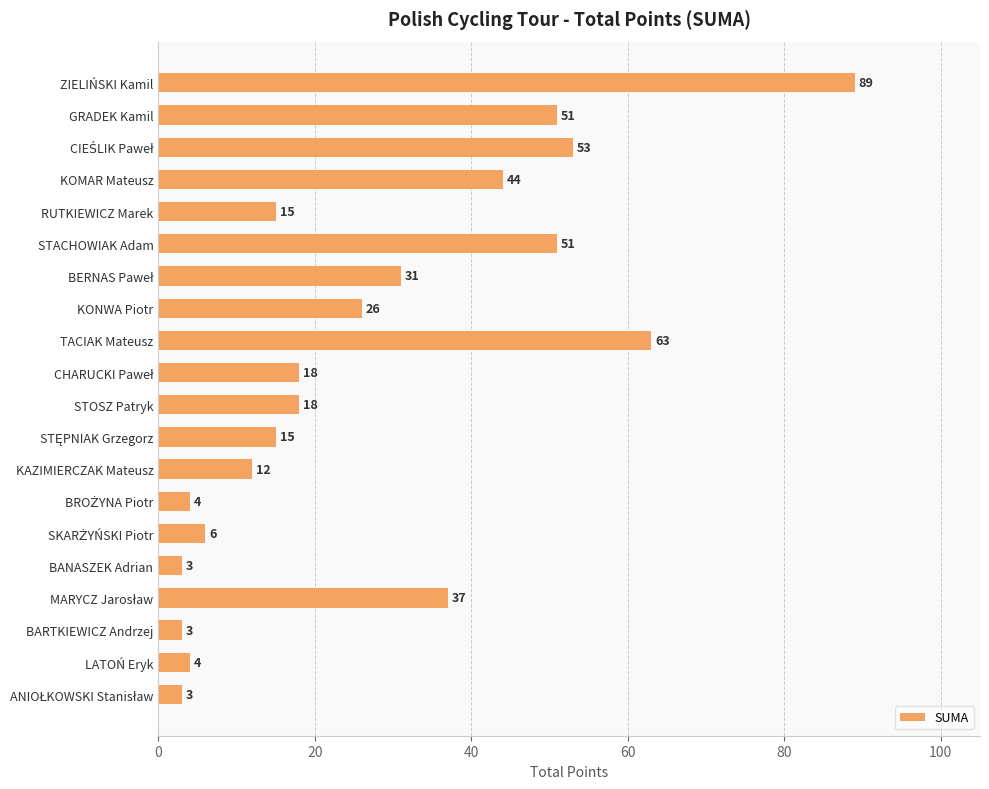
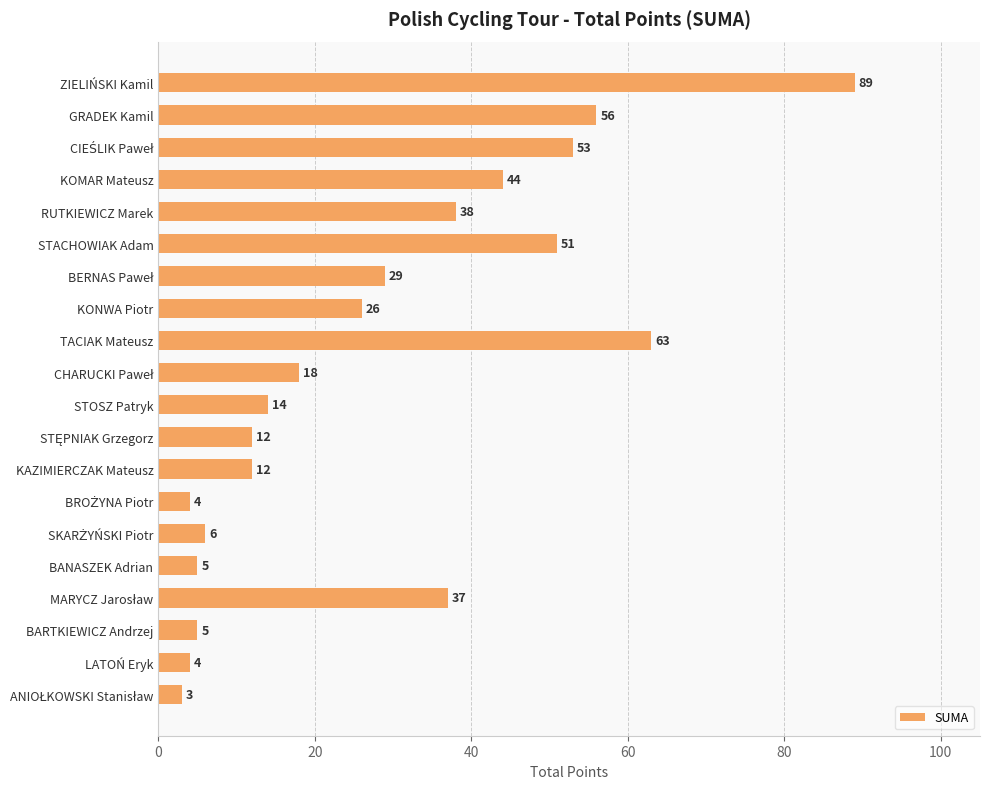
  {
    "ZIELIŃSKI Kamil": 89,
-   "GRADEK Kamil": 51,
+   "GRADEK Kamil": 56,
    "CIEŚLIK Paweł": 53,
    "KOMAR Mateusz": 44,
-   "RUTKIEWICZ Marek": 15,
+   "RUTKIEWICZ Marek": 38,
    "STACHOWIAK Adam": 51,
-   "BERNAS Paweł": 31,
+   "BERNAS Paweł": 29,
    "KONWA Piotr": 26,
    "TACIAK Mateusz": 63,
    "CHARUCKI Paweł": 18,
-   "STOSZ Patryk": 18,
-   "STĘPNIAK Grzegorz": 15,
+   "STOSZ Patryk": 14,
+   "STĘPNIAK Grzegorz": 12,
    "KAZIMIERCZAK Mateusz": 12,
    "BROŻYNA Piotr": 4,
    "SKARŻYŃSKI Piotr": 6,
-   "BANASZEK Adrian": 3,
+   "BANASZEK Adrian": 5,
    "MARYCZ Jarosław": 37,
-   "BARTKIEWICZ Andrzej": 3,
+   "BARTKIEWICZ Andrzej": 5,
    "LATOŃ Eryk": 4,
    "ANIOŁKOWSKI Stanisław": 3
  }
